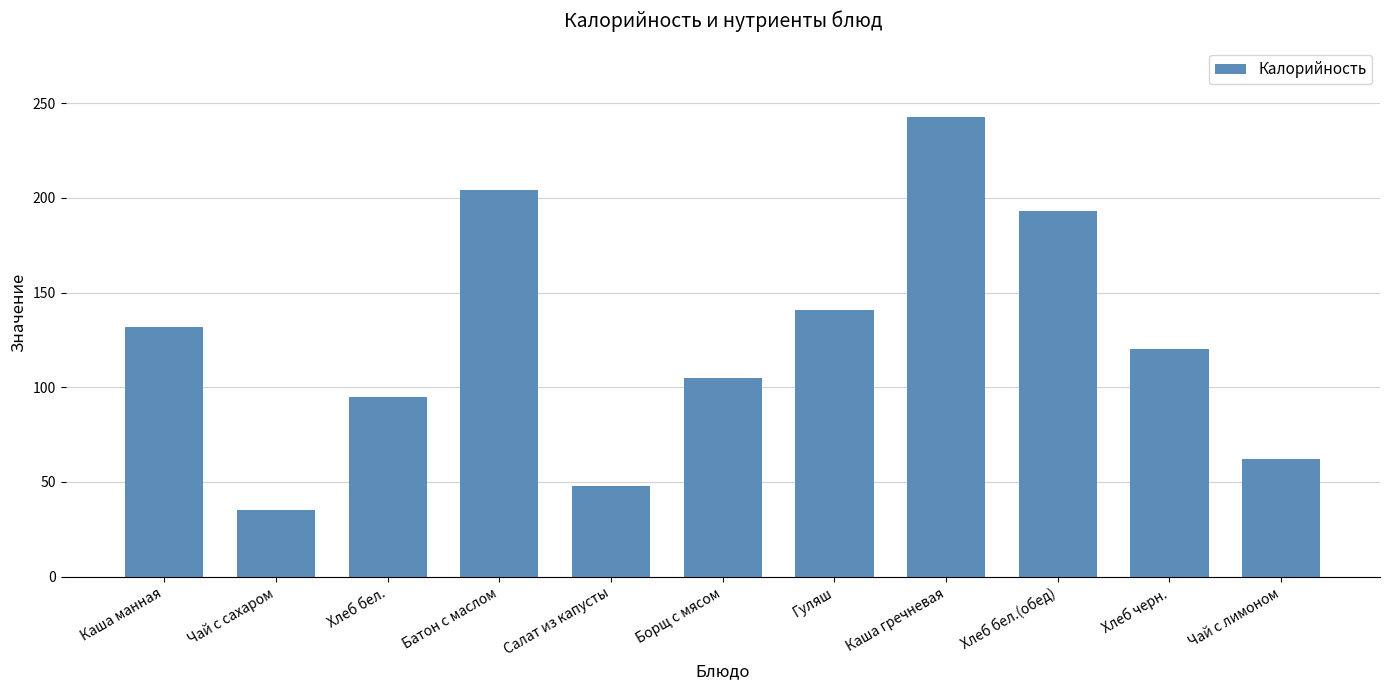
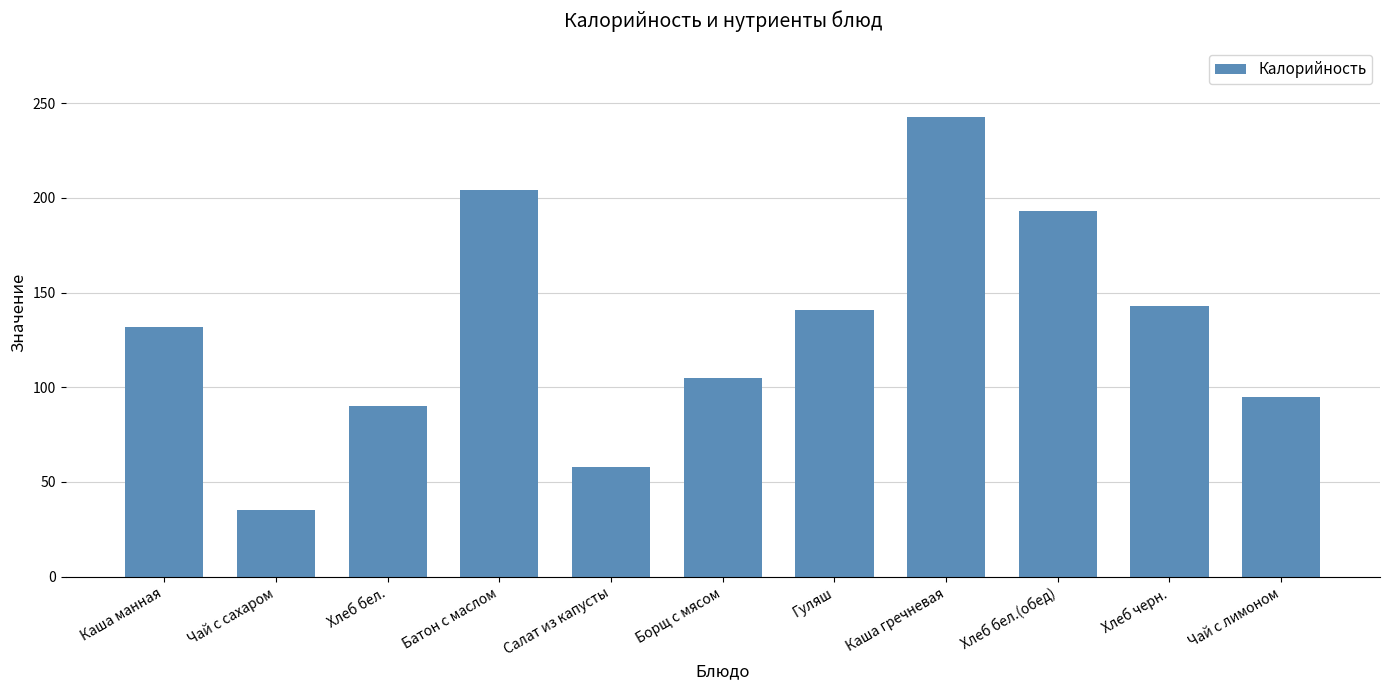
  {
    "Каша манная": 132,
    "Чай с сахаром": 35,
-   "Хлеб бел.": 95,
+   "Хлеб бел.": 90,
    "Батон с маслом": 204,
-   "Салат из капусты": 48,
+   "Салат из капусты": 58,
    "Борщ с мясом": 105,
    "Гуляш": 141,
    "Каша гречневая": 243,
    "Хлеб бел.(обед)": 193,
-   "Хлеб черн.": 120,
-   "Чай с лимоном": 62
+   "Хлеб черн.": 143,
+   "Чай с лимоном": 95
  }
